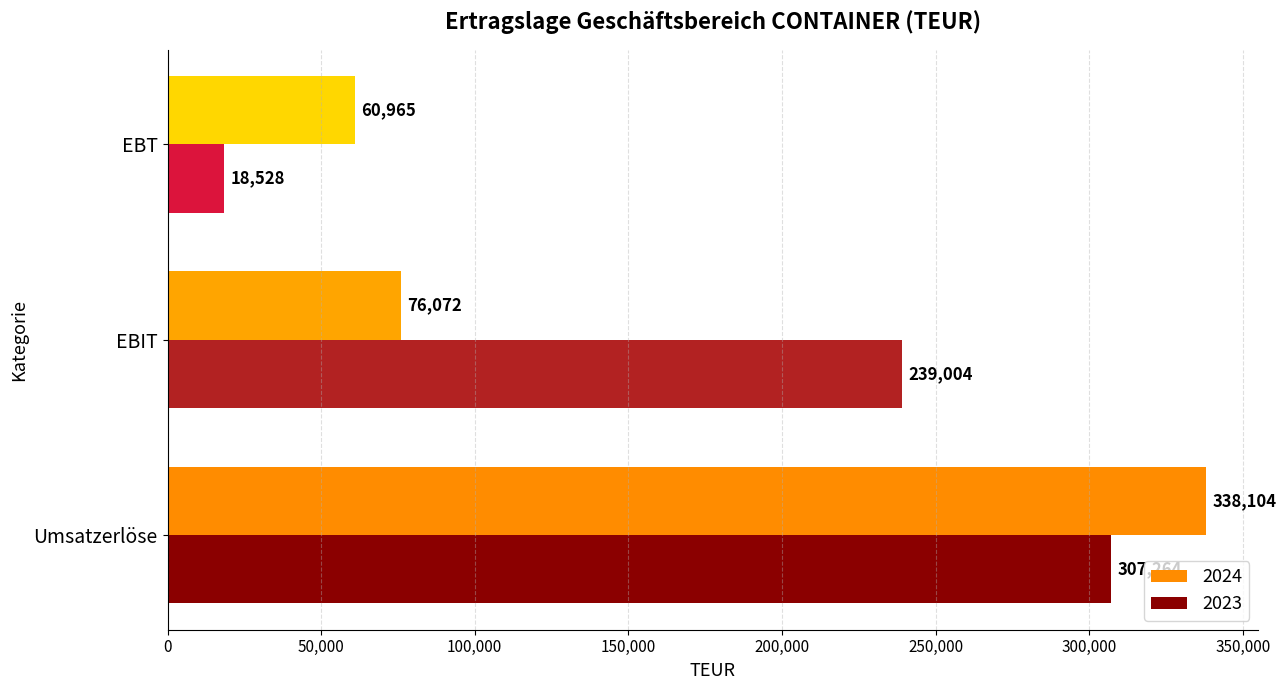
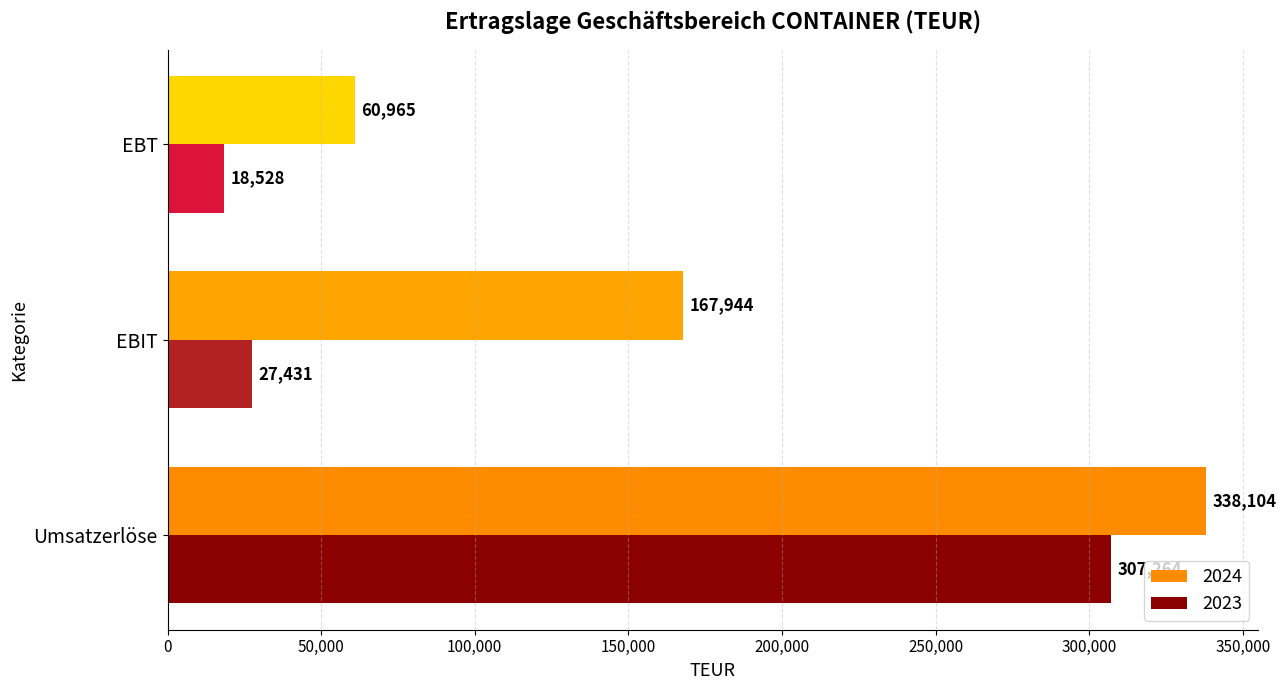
  {
    "2024": {
      "EBT": "60,965",
-     "EBIT": "76,072",
+     "EBIT": "167,944",
      "Umsatzerlöse": "338,104"
    },
    "2023": {
      "EBT": "18,528",
-     "EBIT": "239,004"
+     "EBIT": "27,431"
    }
  }
